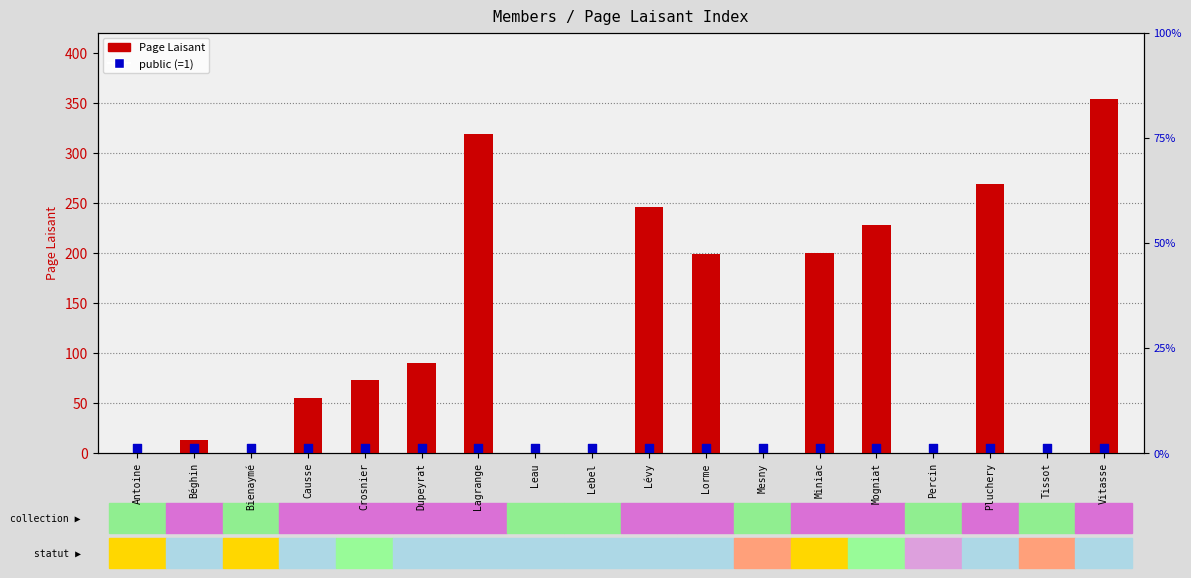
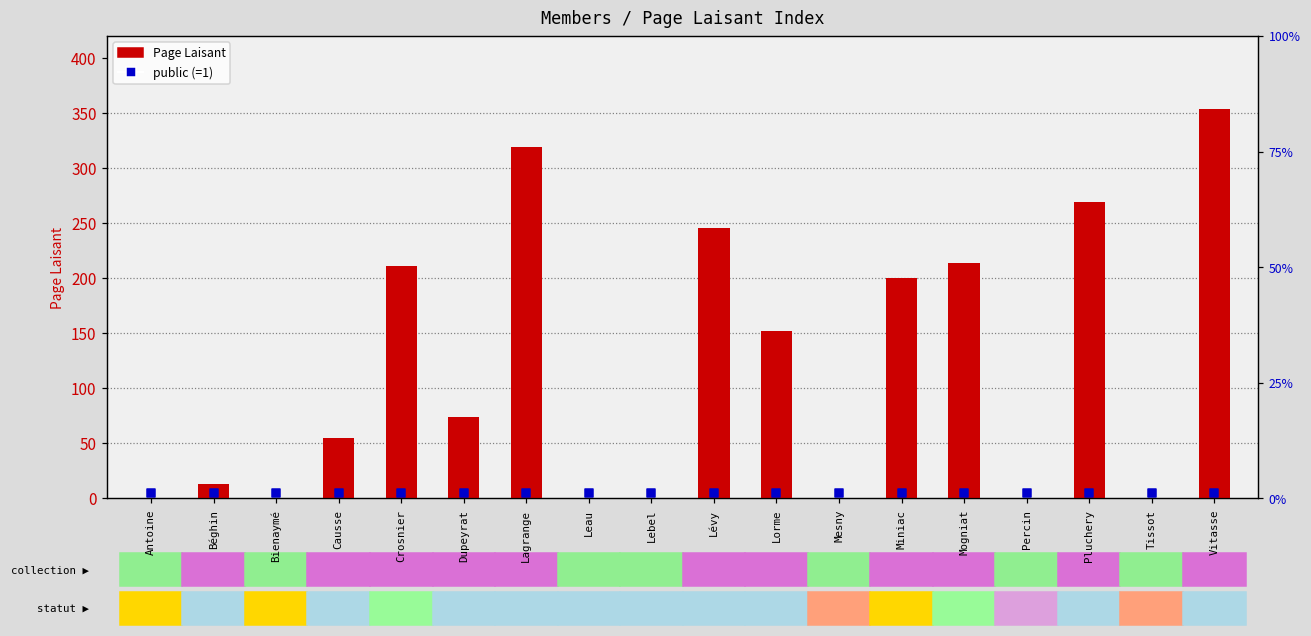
  {
    "Page Laisant": {
      "Antoine": 0,
      "Béghin": 13,
      "Bienaymé": 0,
      "Causse": 55,
-     "Crosnier": 73,
-     "Dupeyrat": 90,
+     "Crosnier": 211,
+     "Dupeyrat": 74,
      "Lagrange": 319,
      "Leau": 0,
      "Lebel": 0,
      "Lévy": 246,
-     "Lorme": 199,
+     "Lorme": 152,
      "Mesny": 0,
      "Miniac": 200,
-     "Mogniat": 228,
+     "Mogniat": 214,
      "Percin": 0,
      "Pluchery": 269,
      "Tissot": 0,
      "Vitasse": 354
    }
  }
